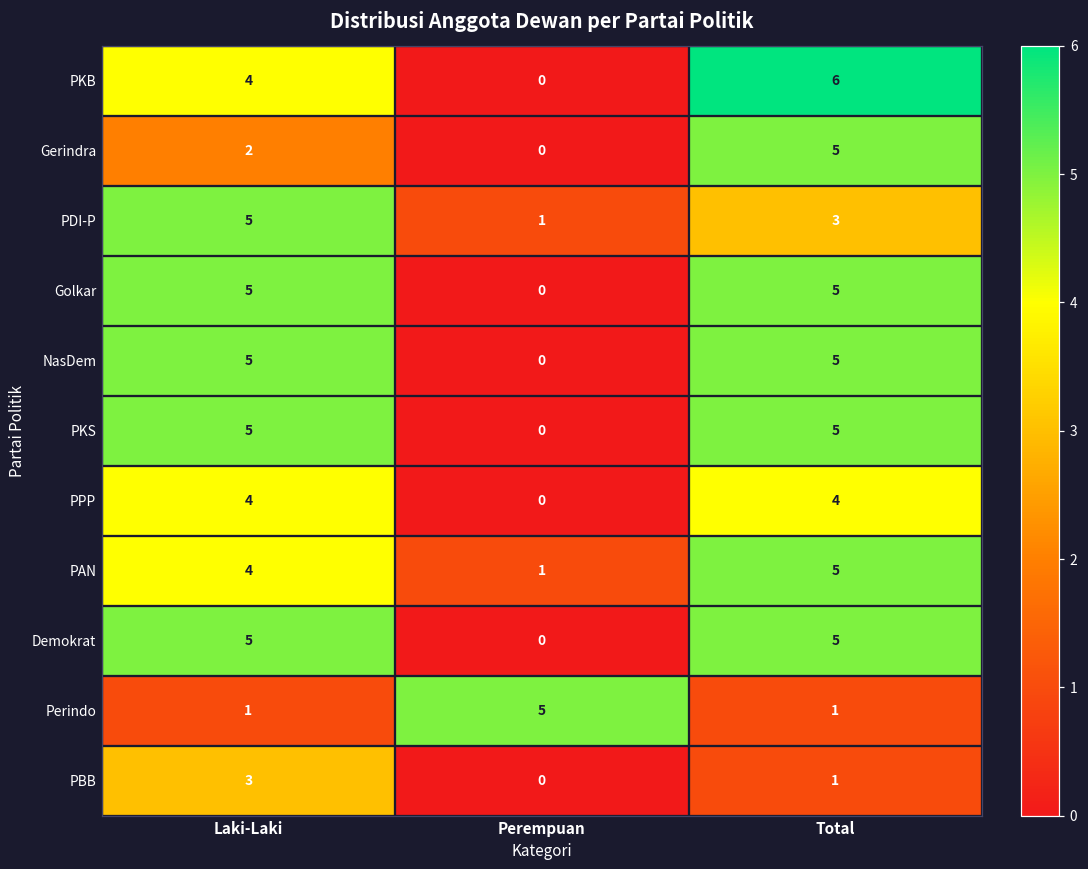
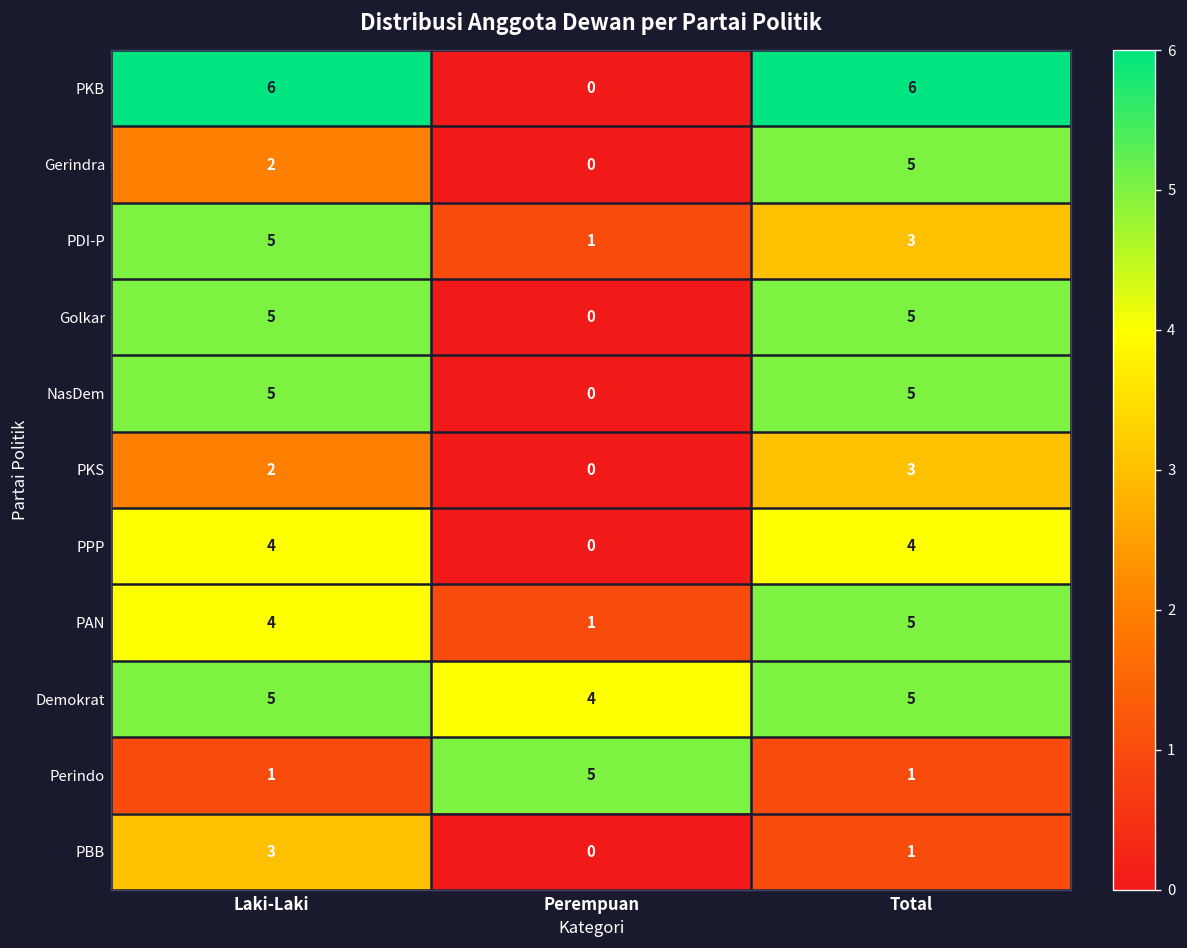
  {
    "PKB": {
-     "Laki-Laki": 4,
+     "Laki-Laki": 6,
      "Perempuan": 0,
      "Total": 6
    },
    "Gerindra": {
      "Laki-Laki": 2,
      "Perempuan": 0,
      "Total": 5
    },
    "PDI-P": {
      "Laki-Laki": 5,
      "Perempuan": 1,
      "Total": 3
    },
    "Golkar": {
      "Laki-Laki": 5,
      "Perempuan": 0,
      "Total": 5
    },
    "NasDem": {
      "Laki-Laki": 5,
      "Perempuan": 0,
      "Total": 5
    },
    "PKS": {
-     "Laki-Laki": 5,
+     "Laki-Laki": 2,
      "Perempuan": 0,
-     "Total": 5
+     "Total": 3
    },
    "PPP": {
      "Laki-Laki": 4,
      "Perempuan": 0,
      "Total": 4
    },
    "PAN": {
      "Laki-Laki": 4,
      "Perempuan": 1,
      "Total": 5
    },
    "Demokrat": {
      "Laki-Laki": 5,
-     "Perempuan": 0,
+     "Perempuan": 4,
      "Total": 5
    },
    "Perindo": {
      "Laki-Laki": 1,
      "Perempuan": 5,
      "Total": 1
    },
    "PBB": {
      "Laki-Laki": 3,
      "Perempuan": 0,
      "Total": 1
    }
  }
